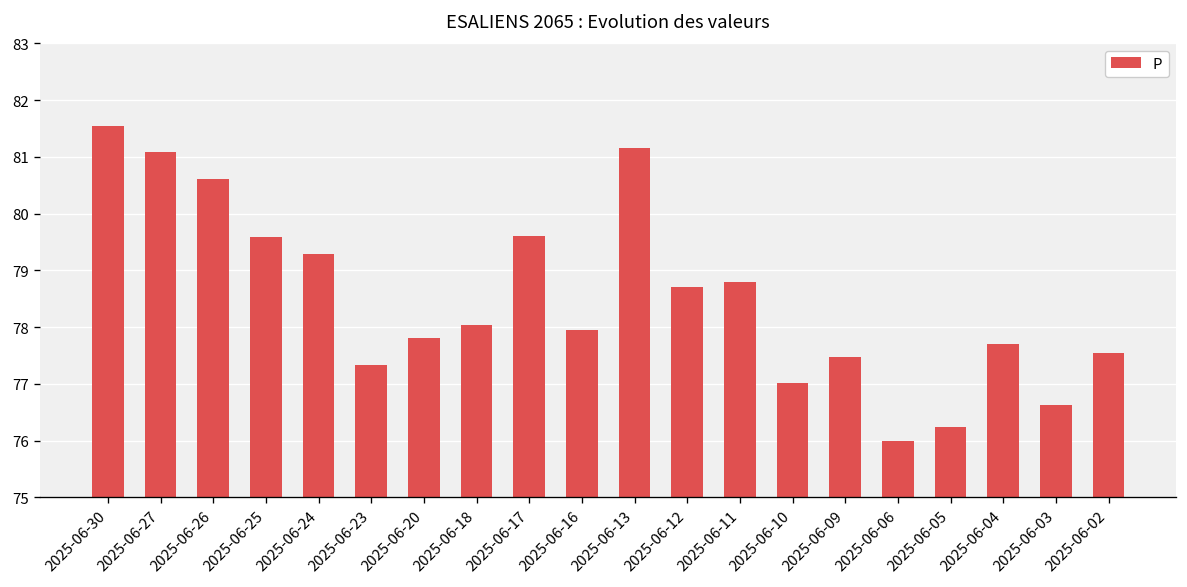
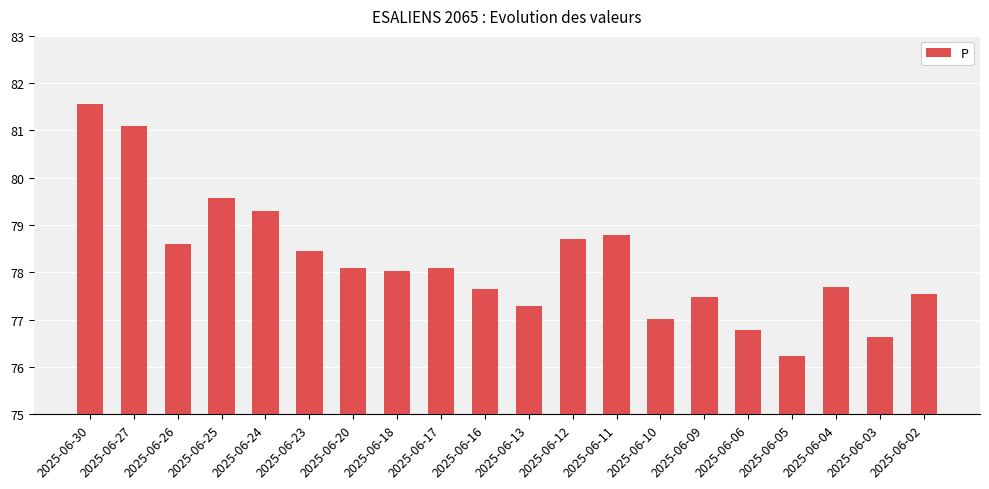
  {
    "2025-06-30": 81.6,
    "2025-06-27": 81.1,
-   "2025-06-26": 80.6,
+   "2025-06-26": 78.6,
    "2025-06-25": 79.6,
    "2025-06-24": 79.3,
-   "2025-06-23": 77.3,
-   "2025-06-20": 77.8,
+   "2025-06-23": 78.5,
+   "2025-06-20": 78.1,
    "2025-06-18": 78.0,
-   "2025-06-17": 79.6,
-   "2025-06-16": 78.0,
-   "2025-06-13": 81.2,
+   "2025-06-17": 78.1,
+   "2025-06-16": 77.7,
+   "2025-06-13": 77.3,
    "2025-06-12": 78.7,
    "2025-06-11": 78.8,
    "2025-06-10": 77.0,
    "2025-06-09": 77.5,
-   "2025-06-06": 76.0,
+   "2025-06-06": 76.8,
    "2025-06-05": 76.2,
    "2025-06-04": 77.7,
    "2025-06-03": 76.6,
    "2025-06-02": 77.5
  }
